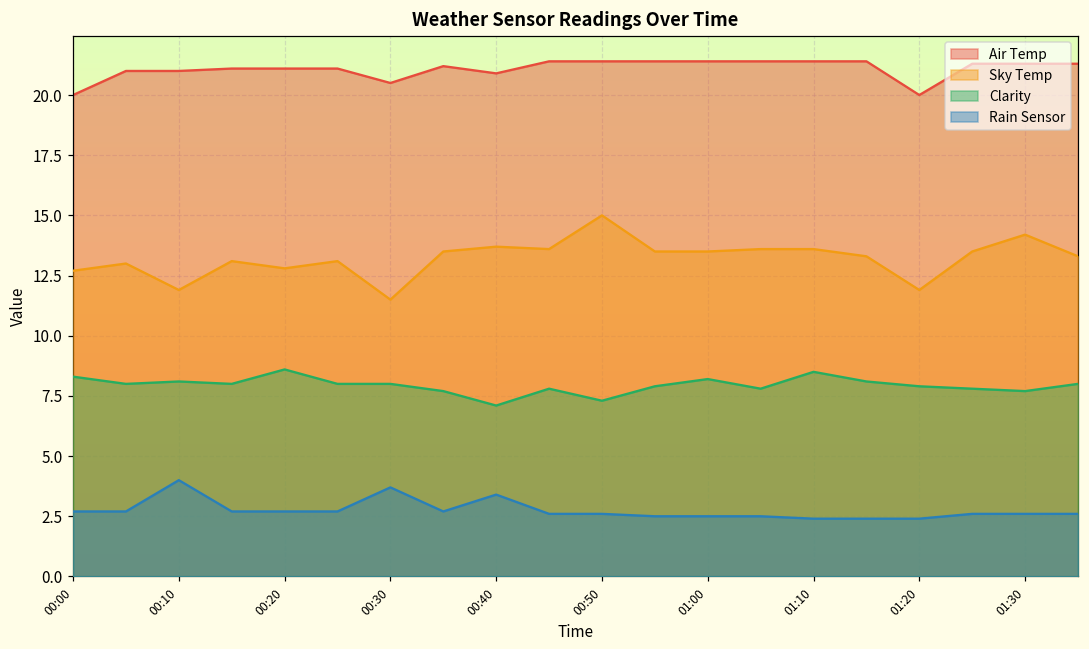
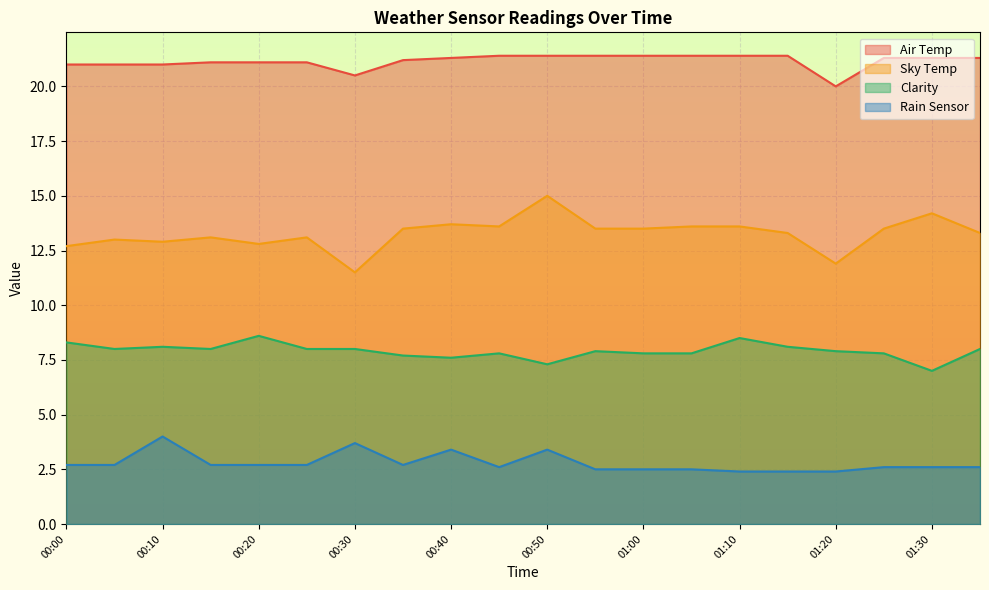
  {
    "Air Temp": {
-     "00:00": 20,
+     "00:00": 21,
      "00:10": 21.0,
      "00:20": 21.1,
      "00:30": 20.5,
-     "00:40": 20.9,
+     "00:40": 21.3,
      "00:50": 21.4,
      "01:00": 21.4,
      "01:10": 21.4,
      "01:20": 20.0
    },
    "Sky Temp": {
      "00:00": 12.7,
-     "00:10": 11.9,
+     "00:10": 12.9,
      "00:20": 12.8,
      "00:30": 11.5,
      "00:40": 13.7,
      "00:50": 15.0,
      "01:00": 13.5,
      "01:10": 13.6,
      "01:20": 11.9,
      "01:30": 14.2
    },
    "Clarity": {
      "00:00": 8.3,
      "00:10": 8.1,
      "00:20": 8.6,
      "00:30": 8.0,
-     "00:40": 7.1,
+     "00:40": 7.6,
      "00:50": 7.3,
-     "01:00": 8.2,
+     "01:00": 7.8,
      "01:10": 8.5,
      "01:20": 7.9,
-     "01:30": 7.7
+     "01:30": 7.0
    },
    "Rain Sensor": {
      "00:00": 2.7,
      "00:10": 4.0,
      "00:20": 2.7,
      "00:30": 3.7,
      "00:40": 3.4,
-     "00:50": 2.6,
+     "00:50": 3.4,
      "01:00": 2.5,
      "01:10": 2.4,
      "01:20": 2.4,
      "01:30": 2.6
    }
  }
